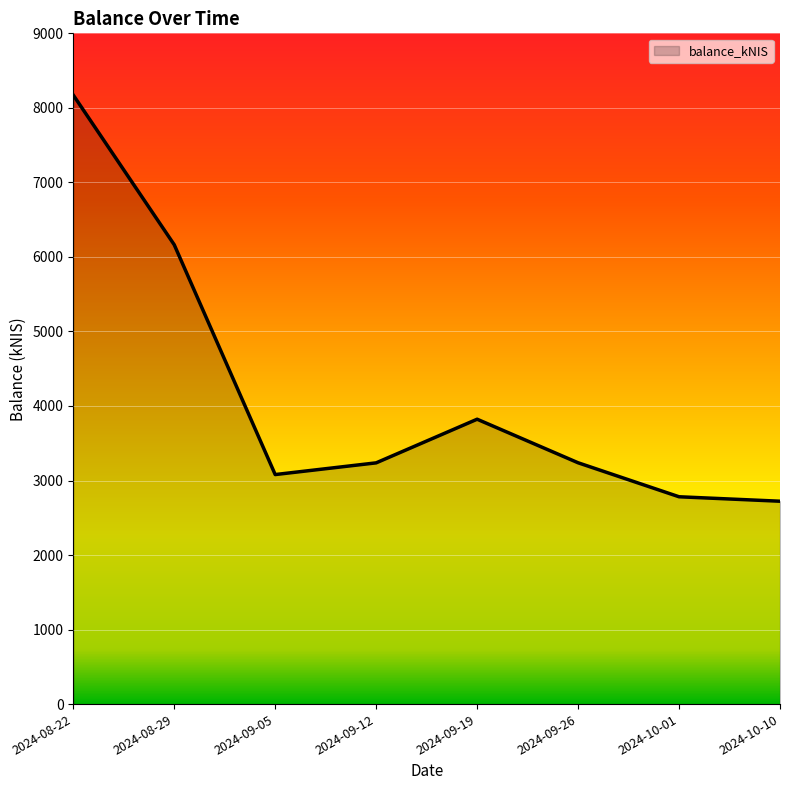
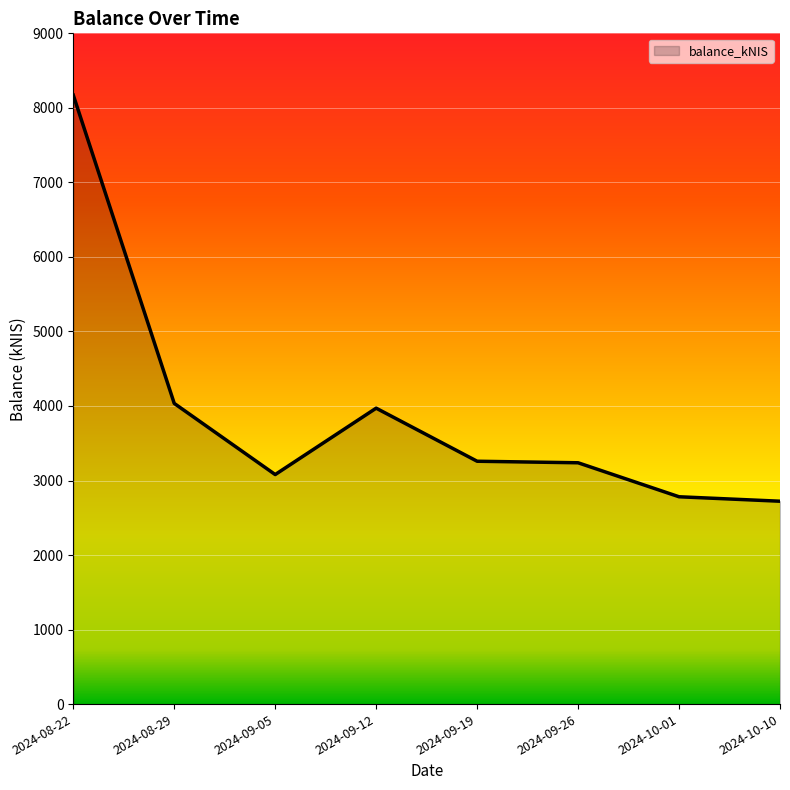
  {
    "2024-08-22": 8200,
-   "2024-08-29": 6200,
+   "2024-08-29": 4000,
    "2024-09-05": 3100,
-   "2024-09-12": 3200,
-   "2024-09-19": 3800,
+   "2024-09-12": 4000,
+   "2024-09-19": 3300,
    "2024-09-26": 3200,
    "2024-10-01": 2800,
    "2024-10-10": 2700
  }
